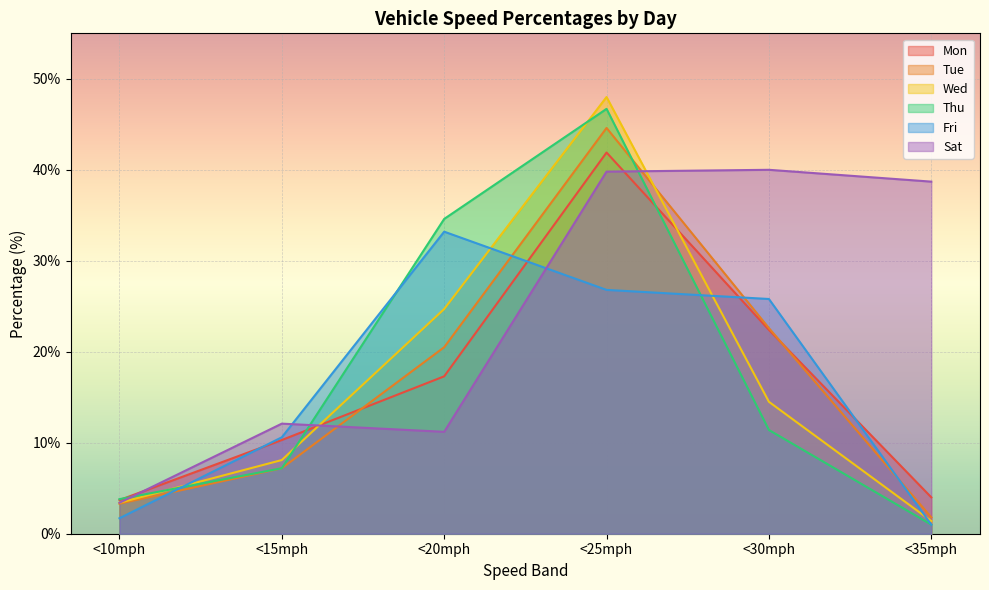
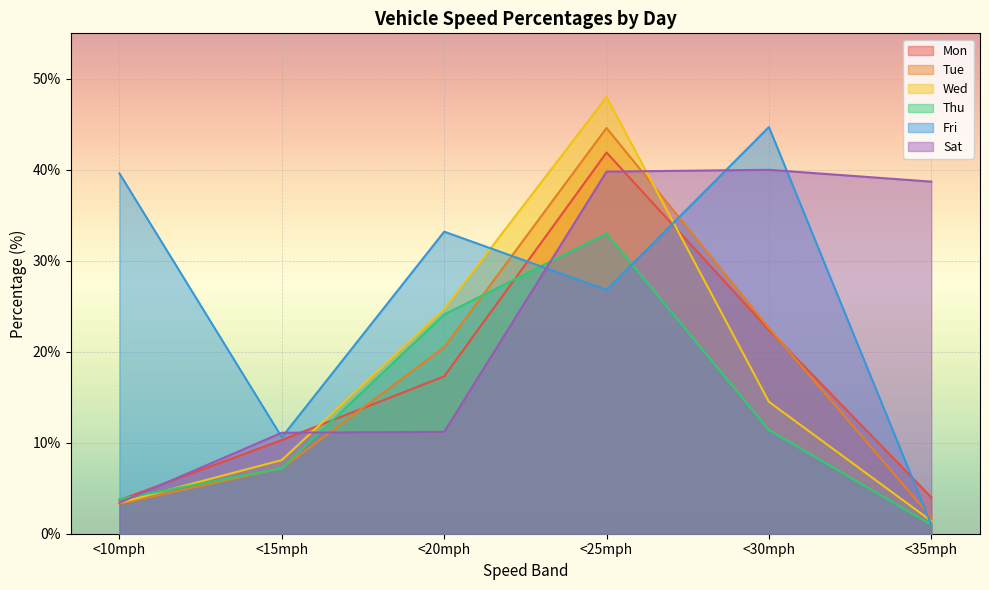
  {
    "Thu": {
-     "<20mph": "35%",
-     "<25mph": "47%",
+     "<20mph": "24%",
+     "<25mph": "33%",
      "<30mph": "11%"
    },
    "Fri": {
-     "<10mph": "2%",
+     "<10mph": "40%",
      "<15mph": "11%",
      "<20mph": "33%",
      "<25mph": "27%",
-     "<30mph": "26%"
+     "<30mph": "45%"
    },
    "Sat": {
-     "<15mph": "12%",
+     "<15mph": "11%",
      "<20mph": "11%",
      "<25mph": "40%",
      "<30mph": "40%",
      "<35mph": "39%"
    }
  }
